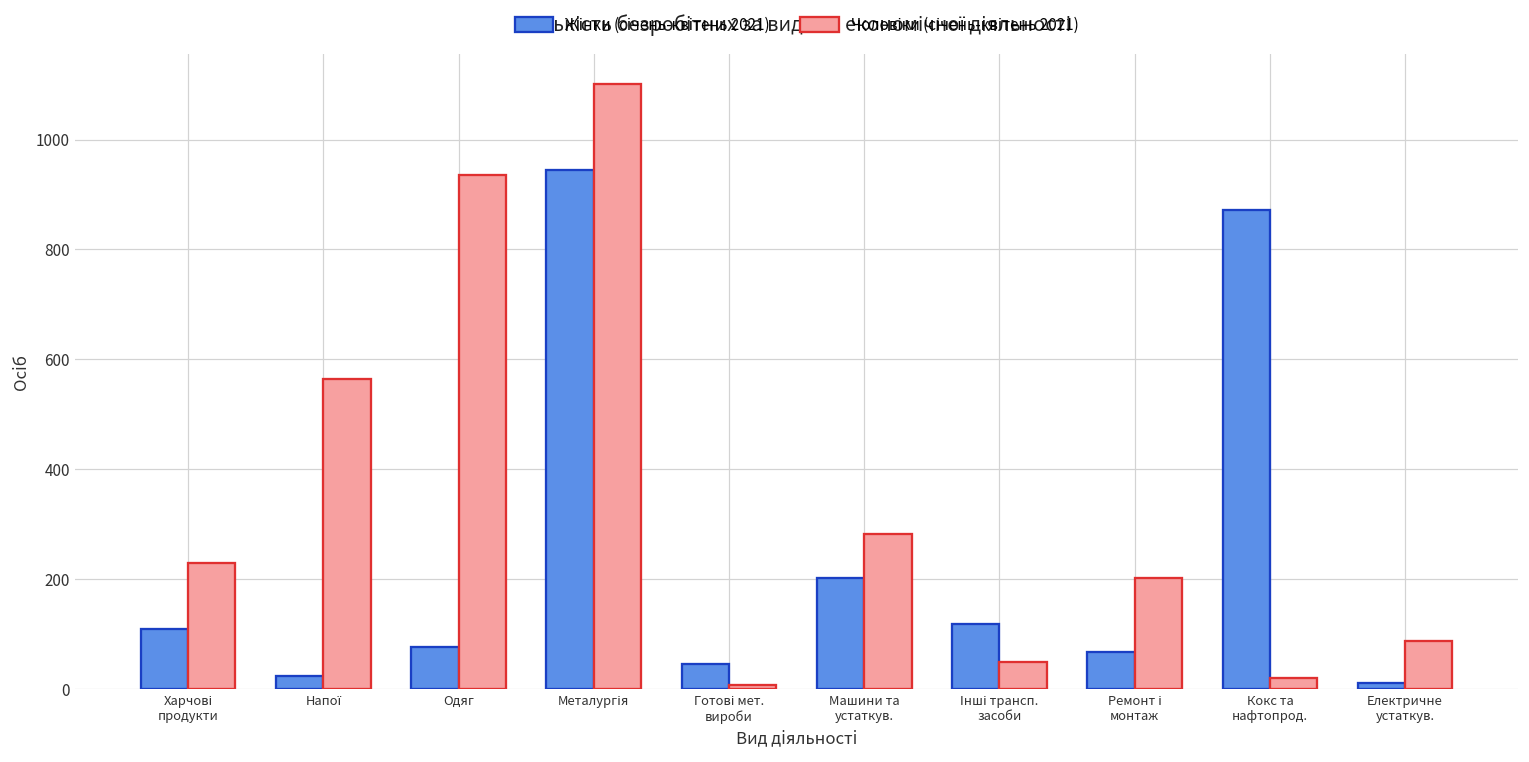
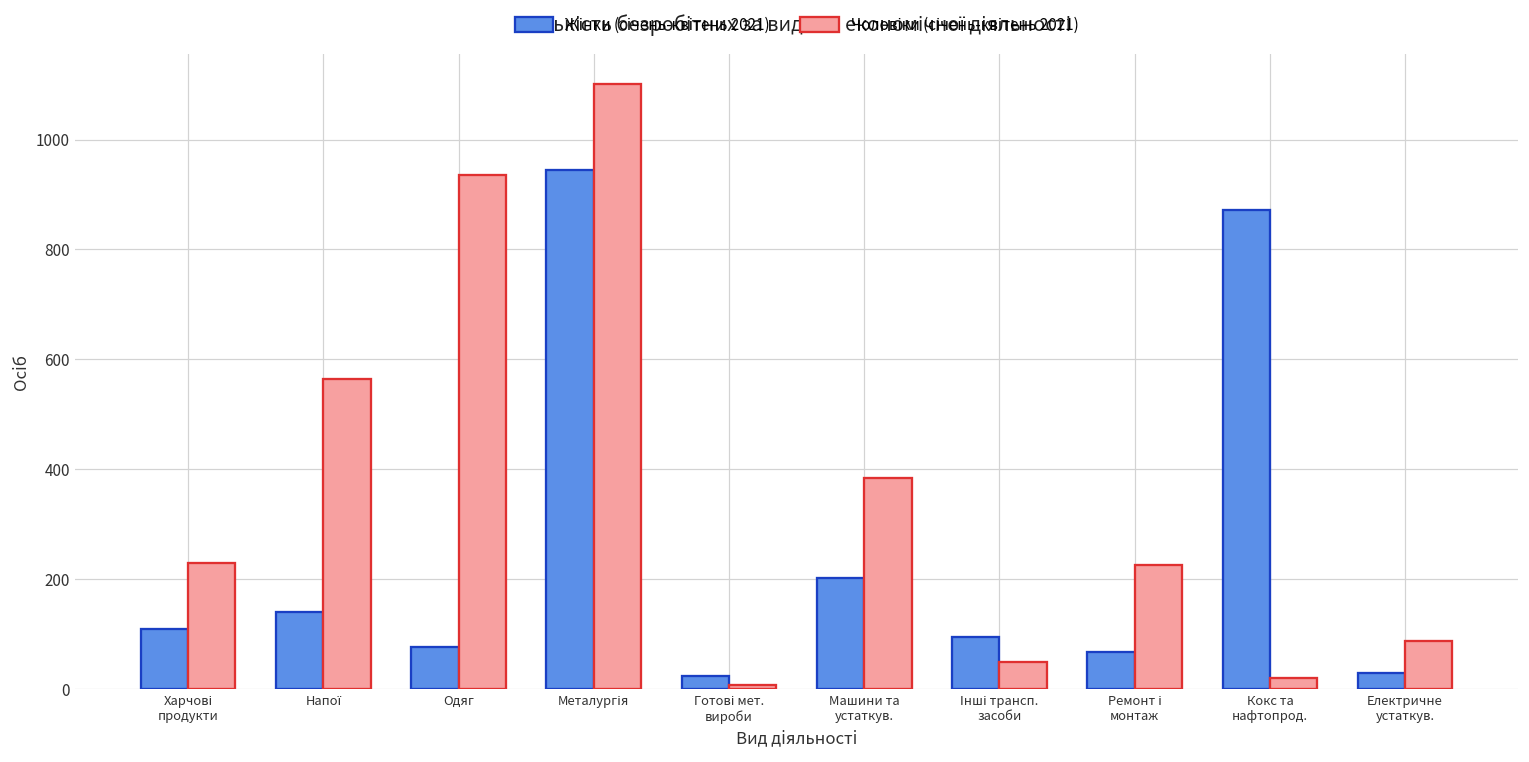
  {
    "Жінки (січень-квітень 2021)": {
      "Харчові продукти": 110,
-     "Напої": 20,
+     "Напої": 140,
      "Одяг": 80,
      "Металургія": 940,
-     "Готові мет. вироби": 50,
+     "Готові мет. вироби": 20,
      "Машини та устаткув.": 200,
-     "Інші трансп. засоби": 120,
+     "Інші трансп. засоби": 90,
      "Ремонт і монтаж": 70,
      "Кокс та нафтопрод.": 870,
-     "Електричне устаткув.": 10
+     "Електричне устаткув.": 30
    },
    "Чоловіки (січень-квітень 2021)": {
      "Харчові продукти": 230,
      "Напої": 570,
      "Одяг": 940,
      "Металургія": 1100,
      "Готові мет. вироби": 10,
-     "Машини та устаткув.": 280,
+     "Машини та устаткув.": 380,
      "Інші трансп. засоби": 50,
-     "Ремонт і монтаж": 200,
+     "Ремонт і монтаж": 230,
      "Кокс та нафтопрод.": 20,
      "Електричне устаткув.": 90
    }
  }
